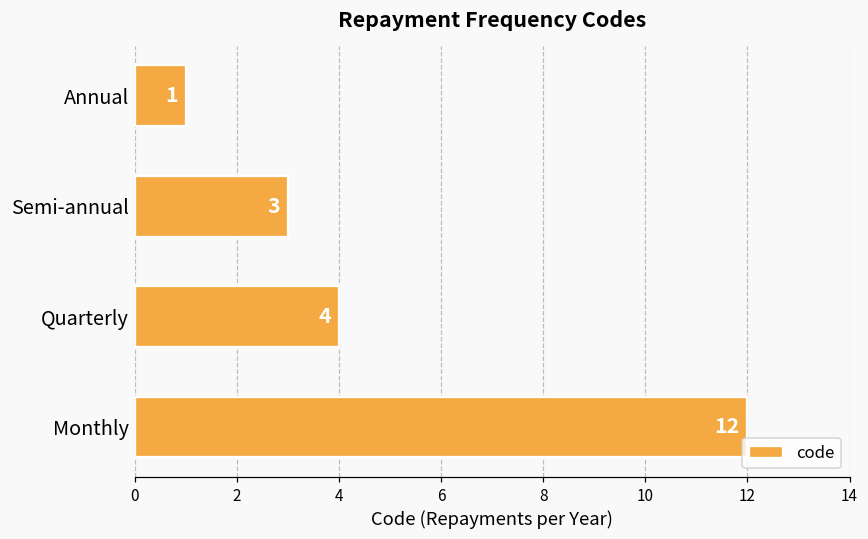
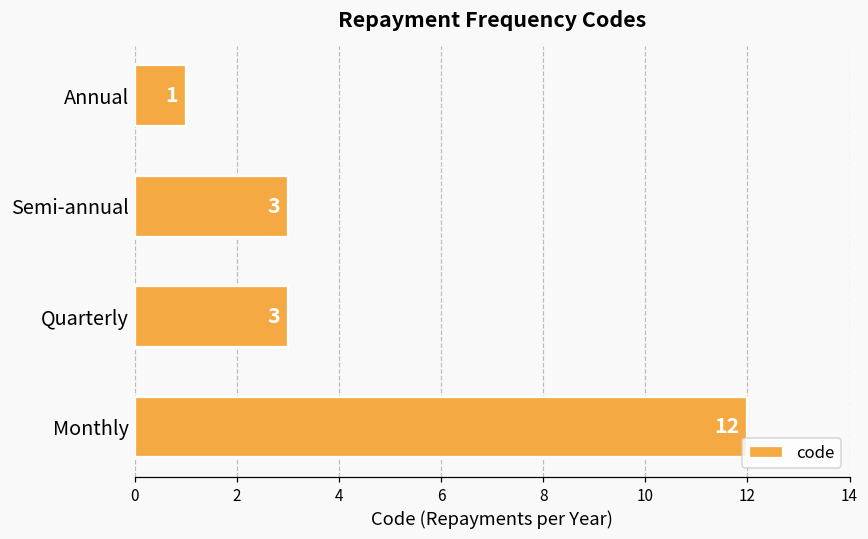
  {
    "Annual": 1,
    "Semi-annual": 3,
-   "Quarterly": 4,
+   "Quarterly": 3,
    "Monthly": 12
  }
